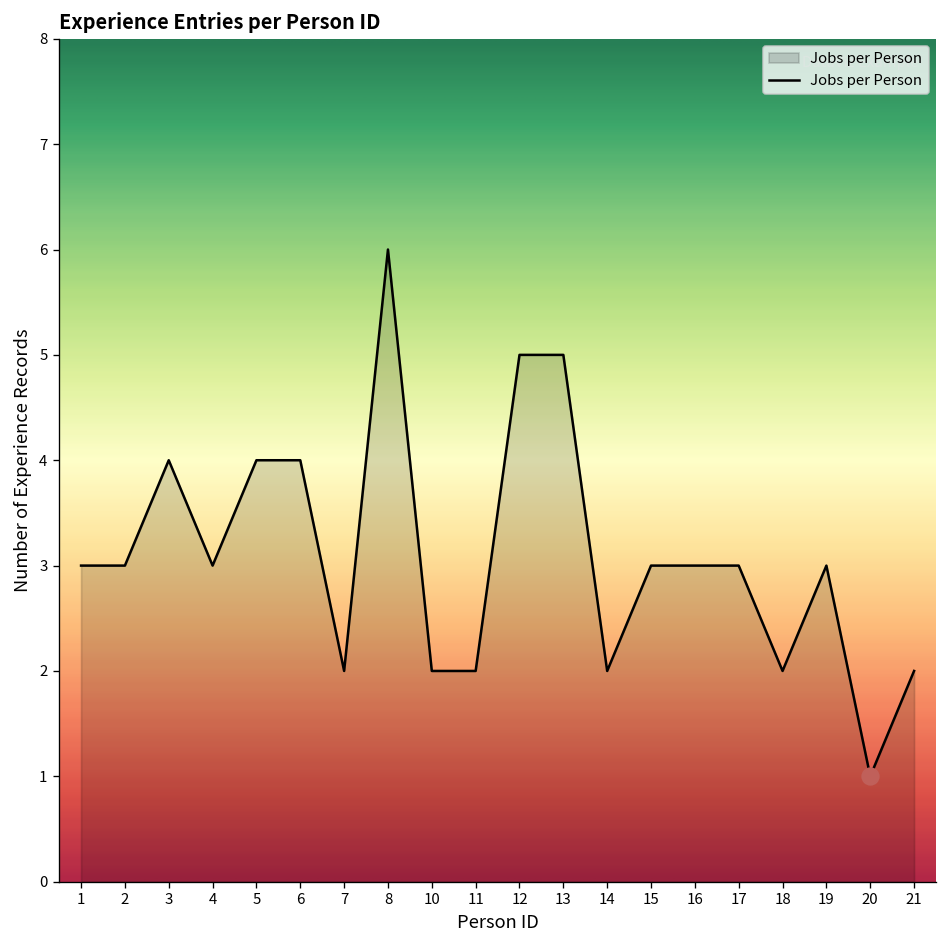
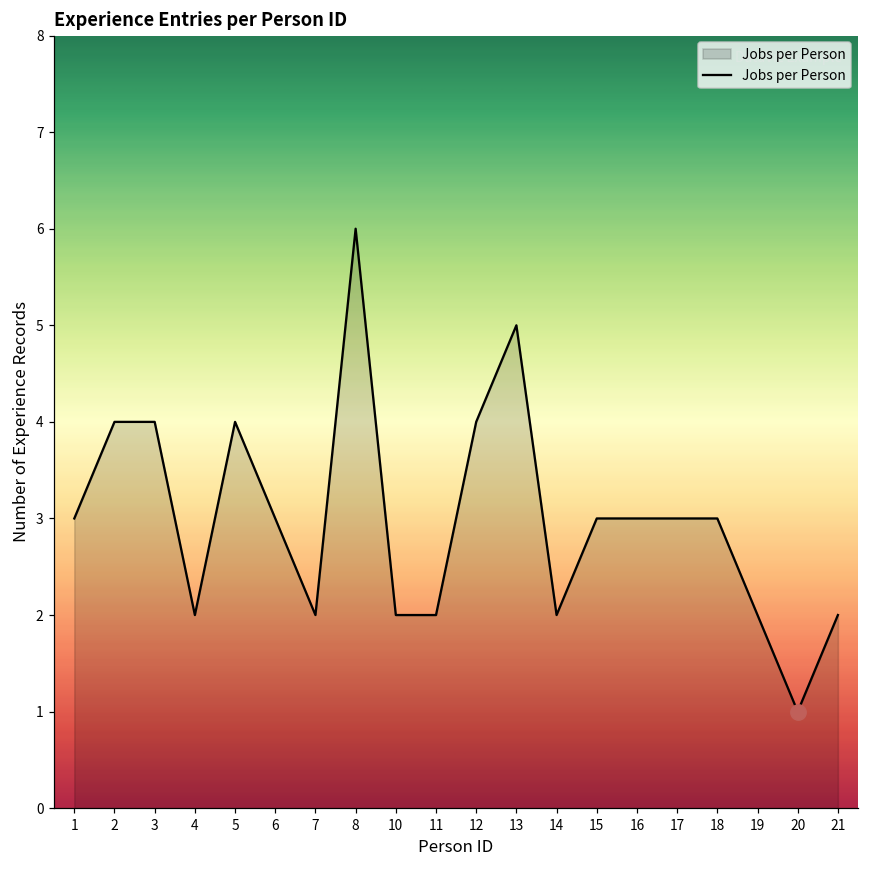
  {
    "Jobs per Person": {
      "1": 3,
-     "2": 3,
+     "2": 4,
      "3": 4,
-     "4": 3,
+     "4": 2,
      "5": 4,
-     "6": 4,
+     "6": 3,
      "7": 2,
      "8": 6,
      "10": 2,
      "11": 2,
-     "12": 5,
+     "12": 4,
      "13": 5,
      "14": 2,
      "15": 3,
      "16": 3,
      "17": 3,
-     "18": 2,
-     "19": 3,
+     "18": 3,
+     "19": 2,
      "21": 2
    }
  }
